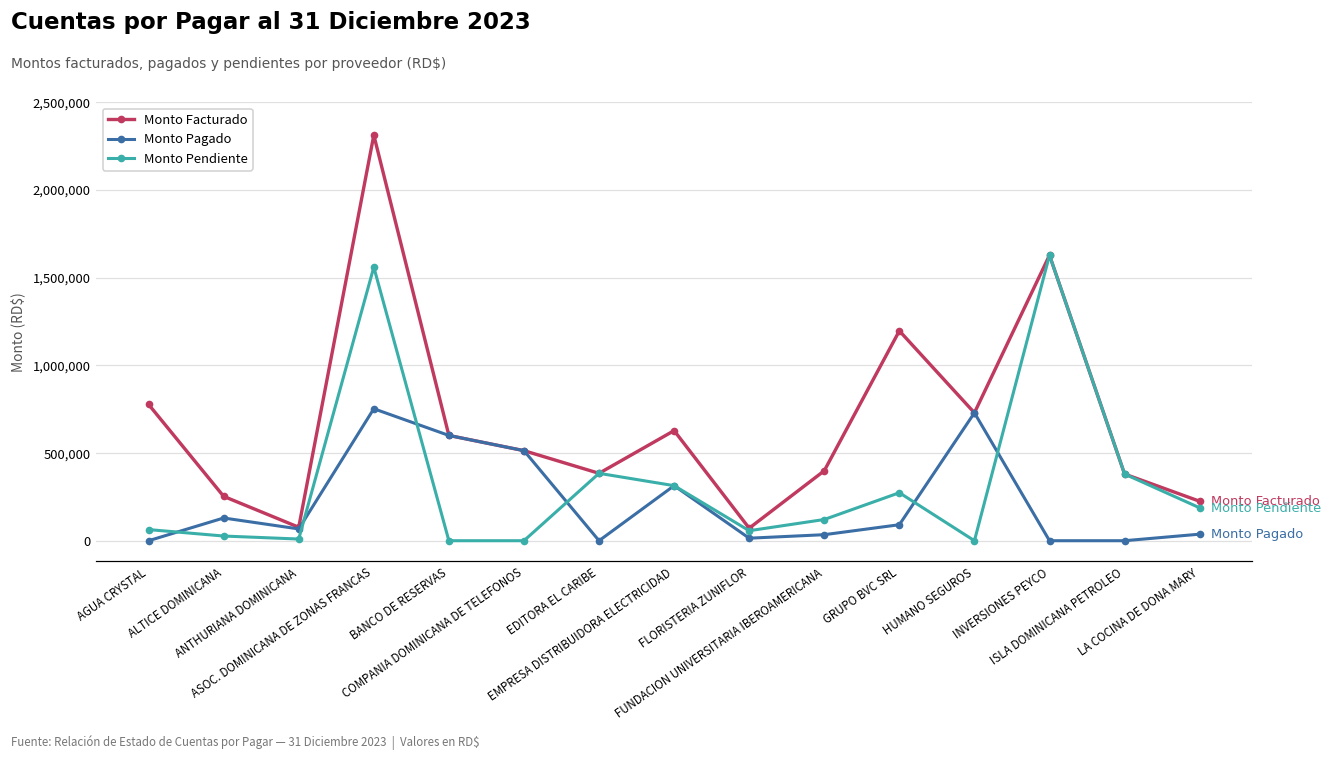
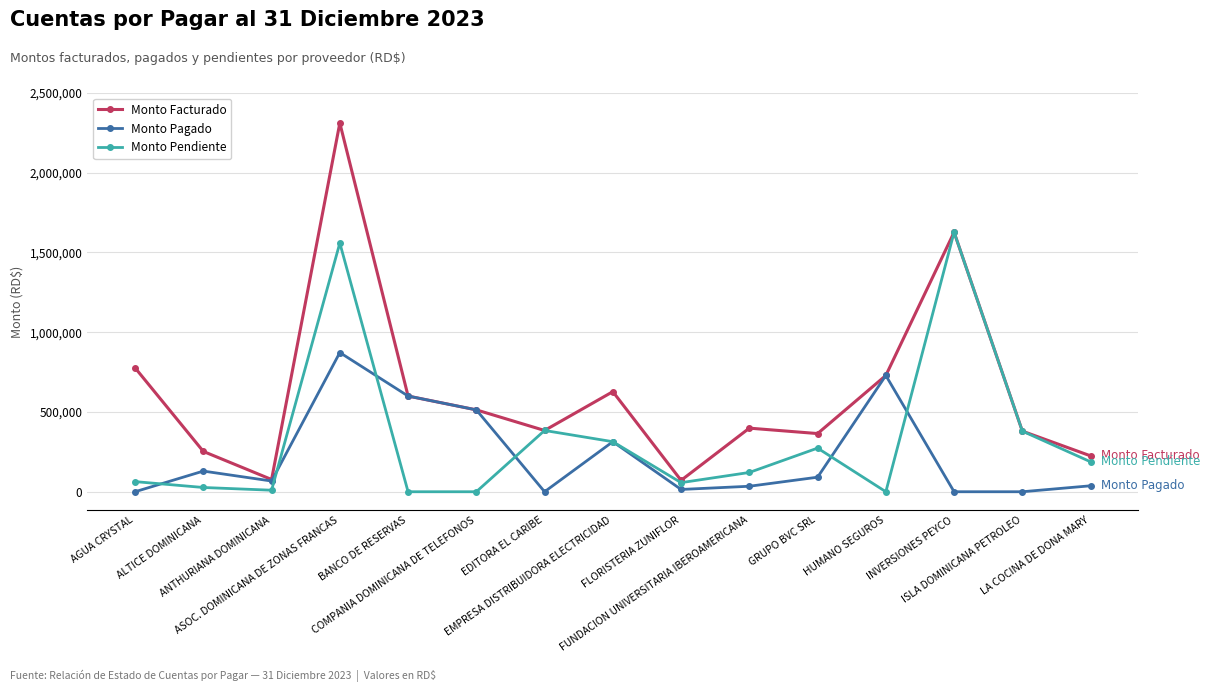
  {
    "Monto Facturado": {
      "AGUA CRYSTAL": "780,000",
      "ALTICE DOMINICANA": "250,000",
      "ASOC. DOMINICANA DE ZONAS FRANCAS": "2,310,000",
      "EMPRESA DISTRIBUIDORA ELECTRICIDAD": "630,000",
      "FUNDACION UNIVERSITARIA IBEROAMERICANA": "400,000",
-     "GRUPO BVC SRL": "1,200,000",
+     "GRUPO BVC SRL": "360,000",
      "LA COCINA DE DONA MARY": "220,000"
    },
    "Monto Pagado": {
      "AGUA CRYSTAL": "0",
      "ALTICE DOMINICANA": "130,000",
-     "ASOC. DOMINICANA DE ZONAS FRANCAS": "750,000",
+     "ASOC. DOMINICANA DE ZONAS FRANCAS": "870,000",
      "EDITORA EL CARIBE": "0",
      "FLORISTERIA ZUNIFLOR": "10,000",
      "FUNDACION UNIVERSITARIA IBEROAMERICANA": "30,000",
      "GRUPO BVC SRL": "90,000",
      "INVERSIONES PEYCO": "0",
      "ISLA DOMINICANA PETROLEO": "0",
      "LA COCINA DE DONA MARY": "40,000"
    },
    "Monto Pendiente": {
      "AGUA CRYSTAL": "60,000",
      "ALTICE DOMINICANA": "30,000",
      "ANTHURIANA DOMINICANA": "10,000",
      "ASOC. DOMINICANA DE ZONAS FRANCAS": "1,560,000",
      "BANCO DE RESERVAS": "0",
      "COMPANIA DOMINICANA DE TELEFONOS": "0",
      "FUNDACION UNIVERSITARIA IBEROAMERICANA": "120,000",
      "GRUPO BVC SRL": "270,000",
      "HUMANO SEGUROS": "0",
      "LA COCINA DE DONA MARY": "190,000"
    }
  }
